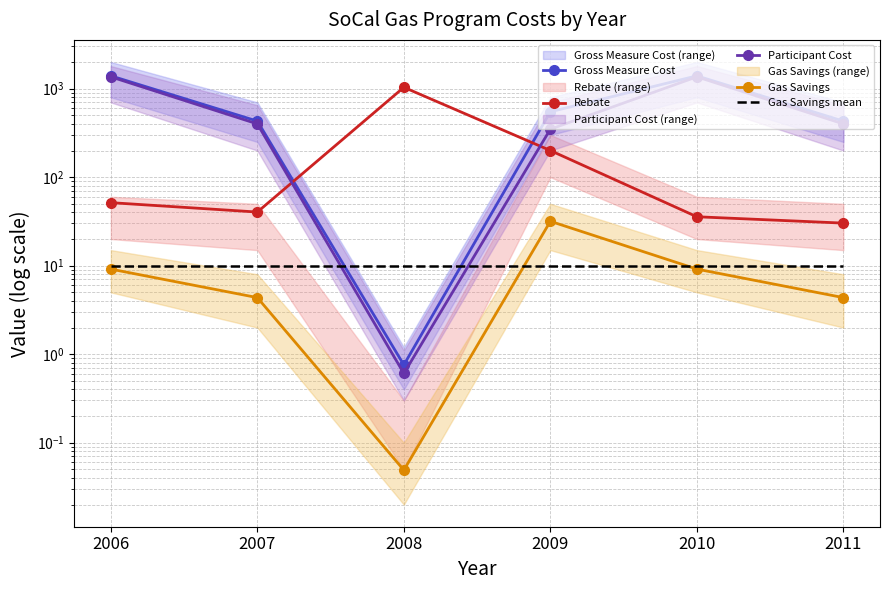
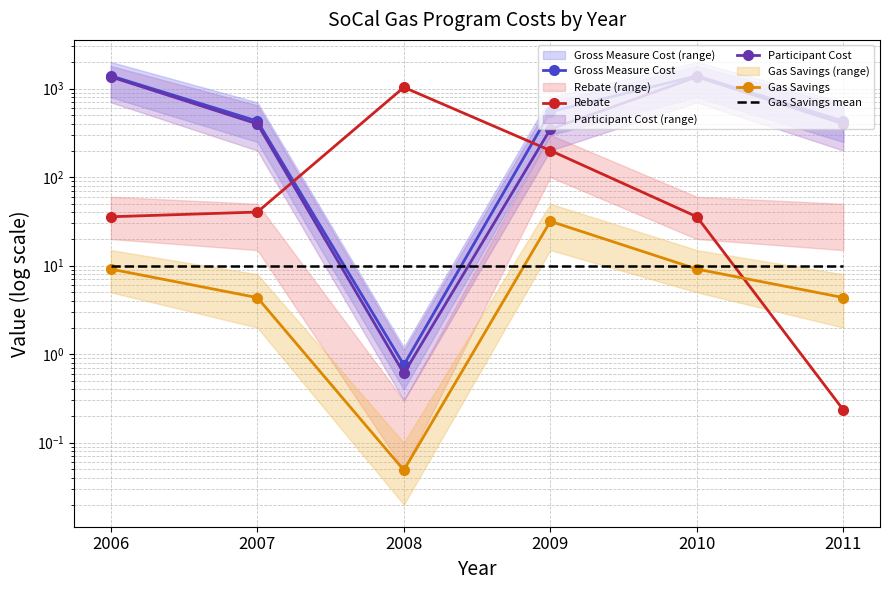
  {
    "Rebate": {
-     "2006": 50,
+     "2006": 36,
      "2007": 40,
      "2008": 1000,
      "2009": 200,
      "2010": 36,
-     "2011": 30
+     "2011": 0.23
    },
    "Gas Savings": {
      "2006": 9,
      "2007": 4,
      "2008": 0.05,
      "2009": 32,
      "2010": 9,
      "2011": 4
    },
    "Gas Savings mean": {
      "2006": 10,
      "2007": 10,
      "2008": 10,
      "2009": 10,
      "2010": 10,
      "2011": 10
    }
  }
